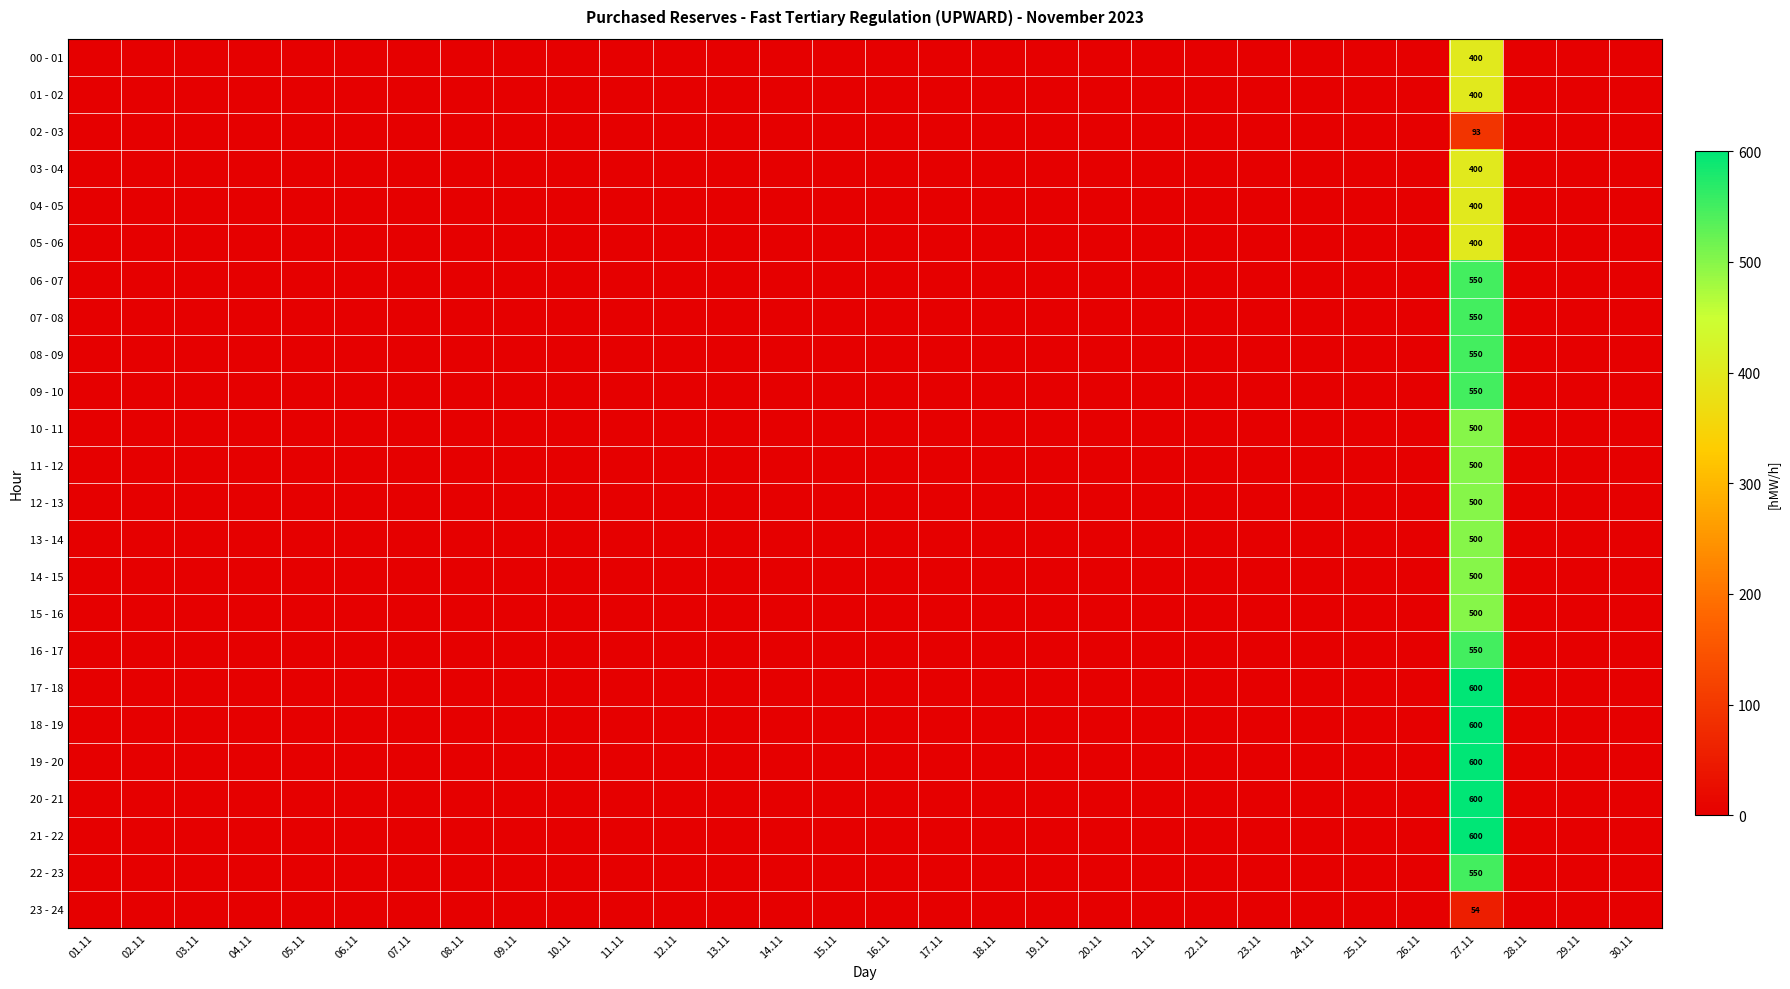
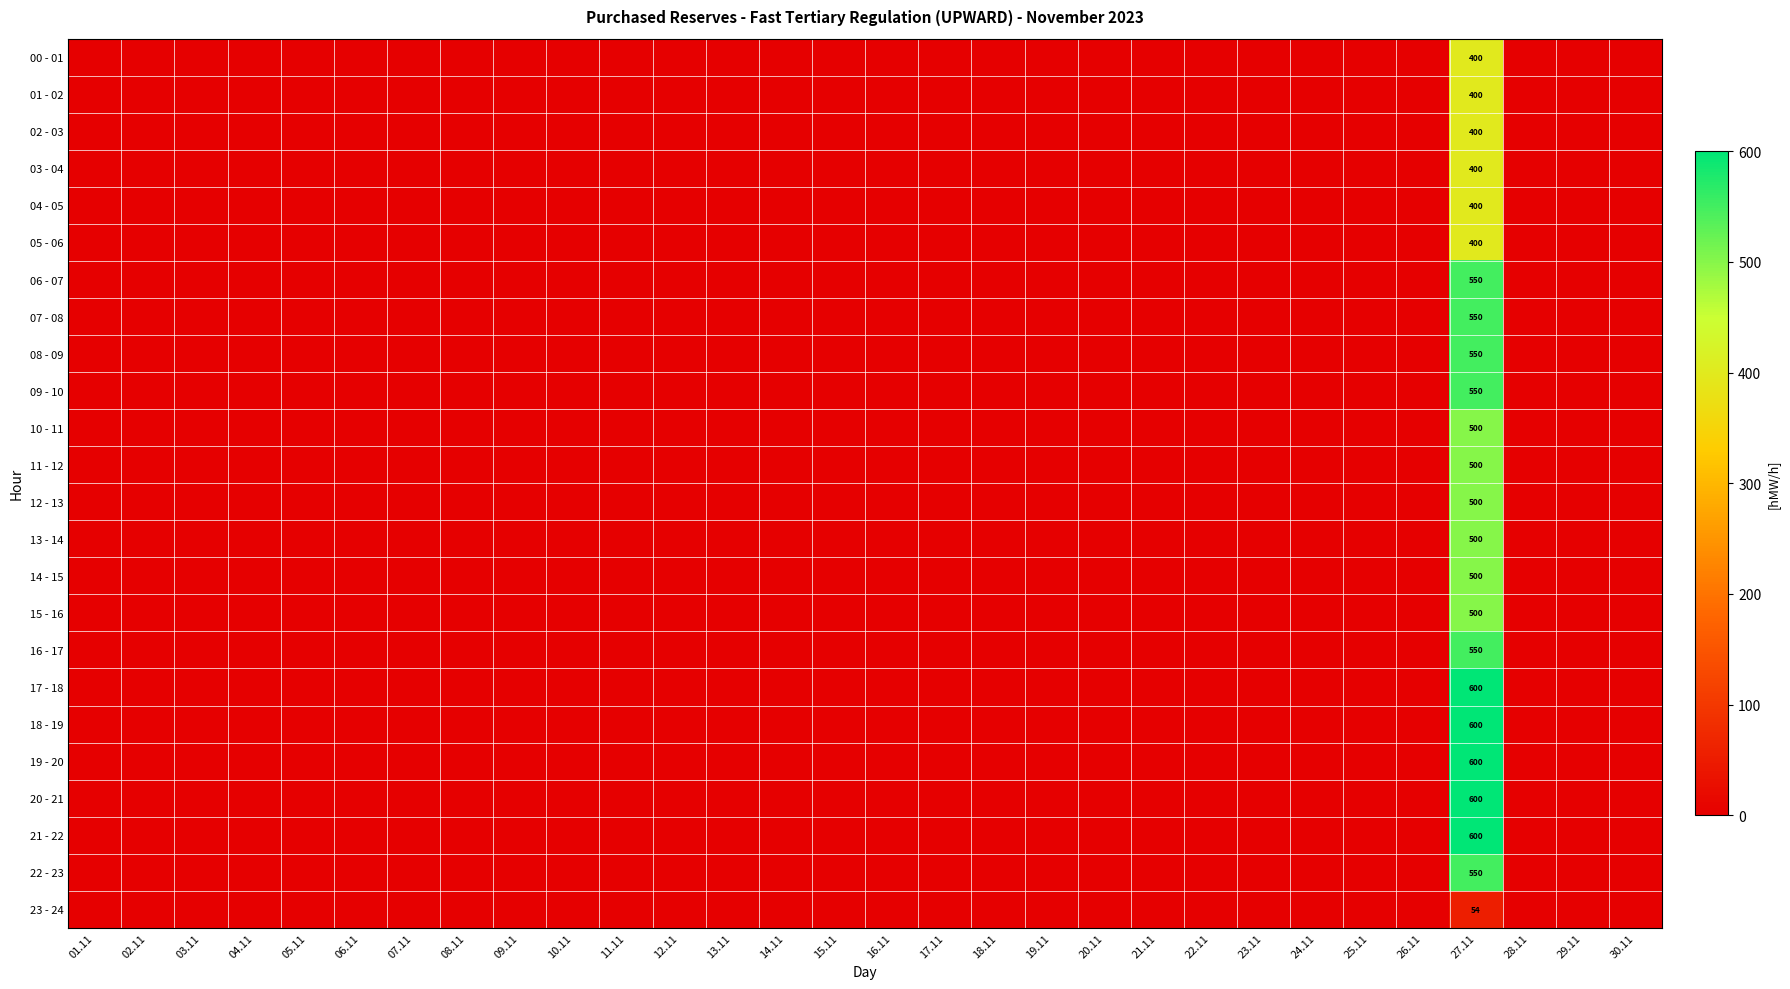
  {
    "00 - 01": {
      "27.11": 400
    },
    "01 - 02": {
      "27.11": 400
    },
    "02 - 03": {
-     "27.11": 93
+     "27.11": 400
    },
    "03 - 04": {
      "27.11": 400
    },
    "04 - 05": {
      "27.11": 400
    },
    "05 - 06": {
      "27.11": 400
    },
    "06 - 07": {
      "27.11": 550
    },
    "07 - 08": {
      "27.11": 550
    },
    "08 - 09": {
      "27.11": 550
    },
    "09 - 10": {
      "27.11": 550
    },
    "10 - 11": {
      "27.11": 500
    },
    "11 - 12": {
      "27.11": 500
    },
    "12 - 13": {
      "27.11": 500
    },
    "13 - 14": {
      "27.11": 500
    },
    "14 - 15": {
      "27.11": 500
    },
    "15 - 16": {
      "27.11": 500
    },
    "16 - 17": {
      "27.11": 550
    },
    "17 - 18": {
      "27.11": 600
    },
    "18 - 19": {
      "27.11": 600
    },
    "19 - 20": {
      "27.11": 600
    },
    "20 - 21": {
      "27.11": 600
    },
    "21 - 22": {
      "27.11": 600
    },
    "22 - 23": {
      "27.11": 550
    },
    "23 - 24": {
      "27.11": 54
    }
  }
